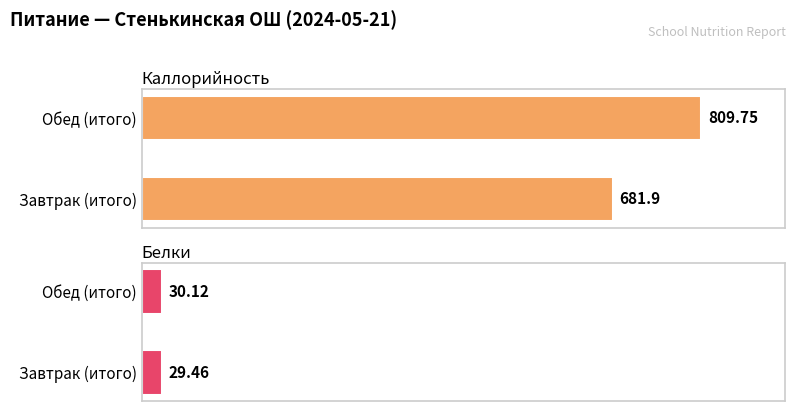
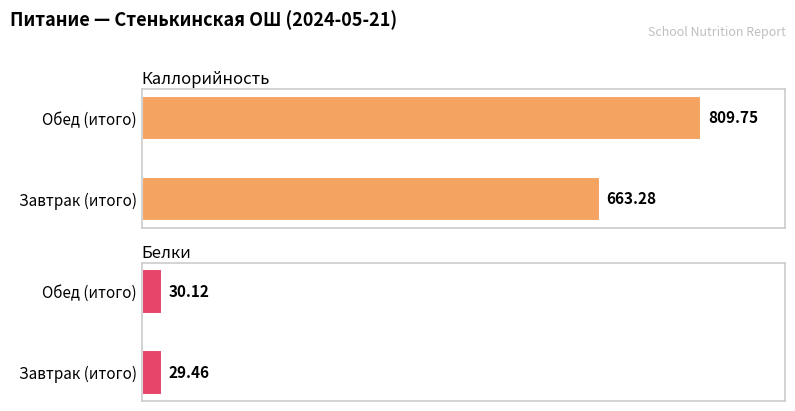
  {
    "Каллорийность": {
      "Обед (итого)": 809.75,
-     "Завтрак (итого)": 681.9
+     "Завтрак (итого)": 663.28
    },
    "Белки": {
      "Обед (итого)": 30.12,
      "Завтрак (итого)": 29.46
    }
  }
